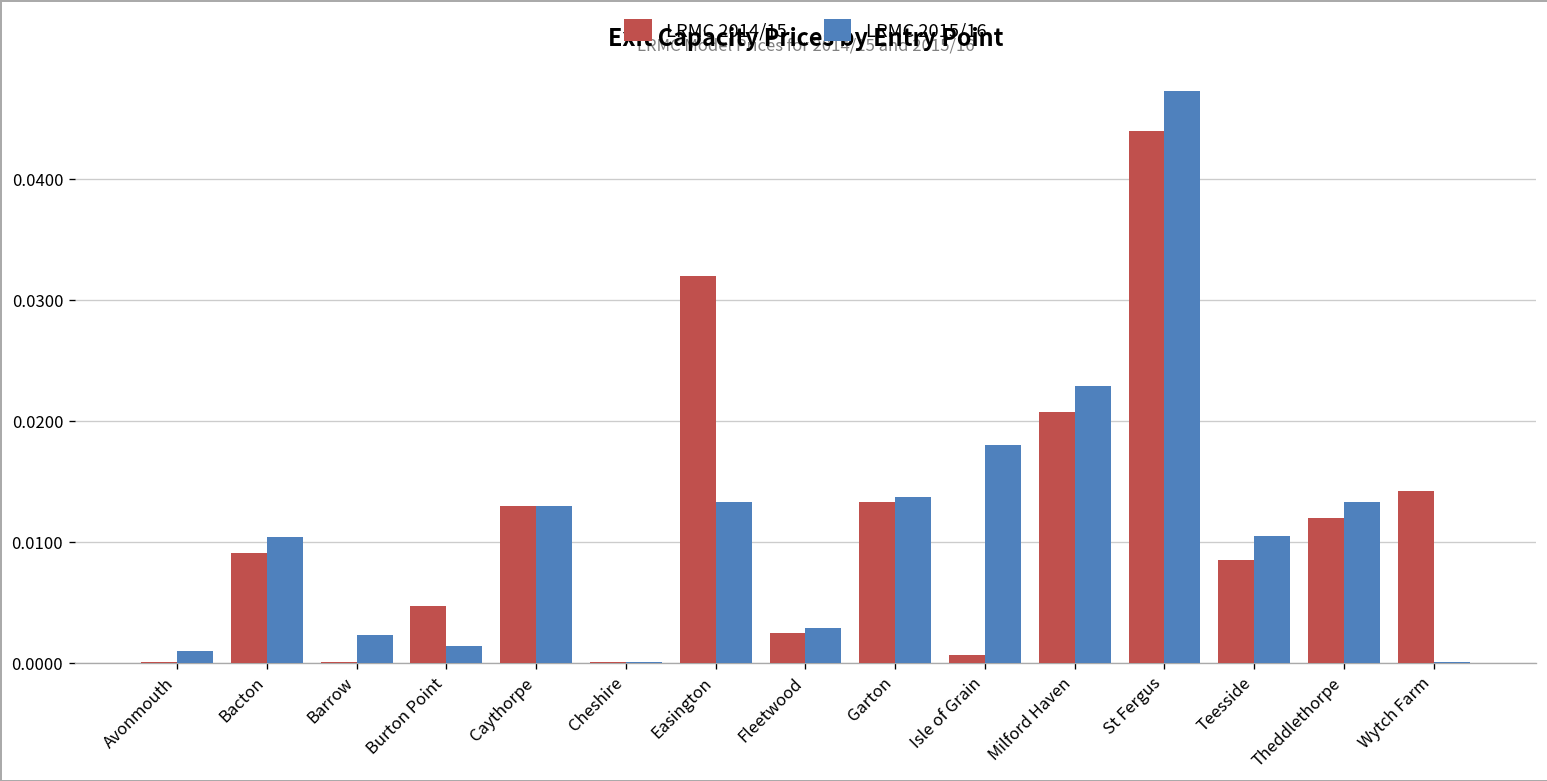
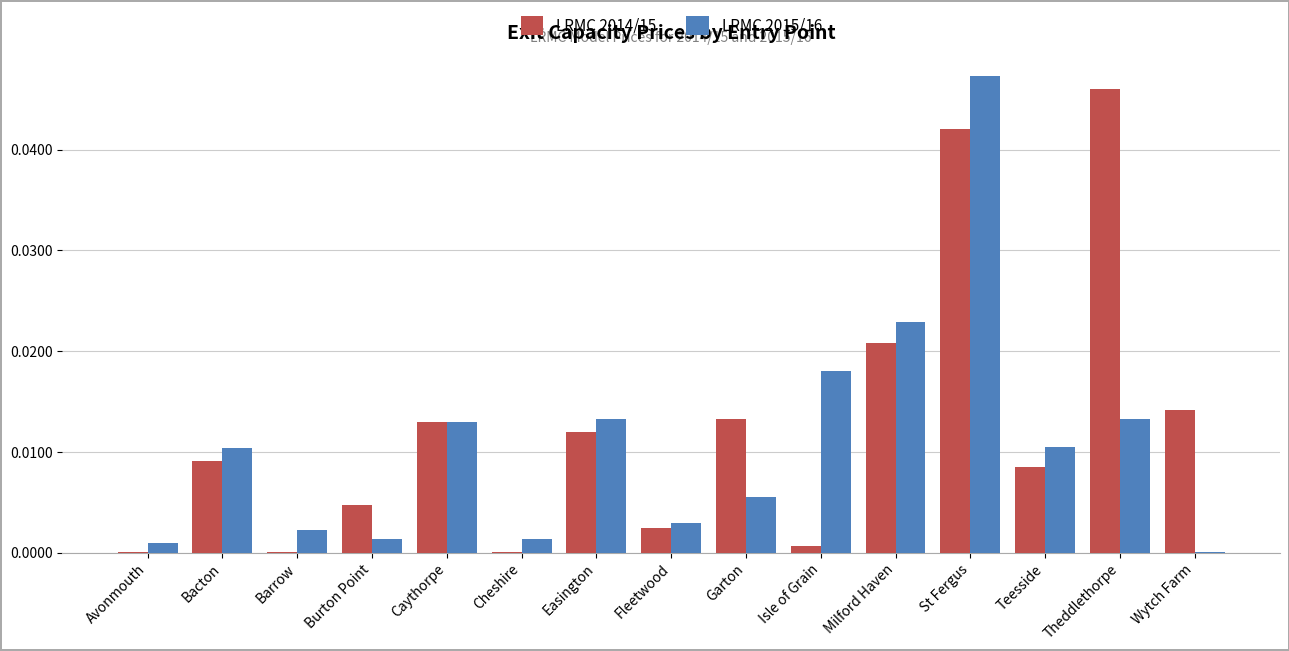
  {
    "LRMC 2014/15": {
      "Bacton": 0.009,
      "Burton Point": 0.0047,
      "Caythorpe": 0.013,
-     "Easington": 0.032,
+     "Easington": 0.012,
      "Fleetwood": 0.0025,
      "Garton": 0.0133,
      "Isle of Grain": 0.0007,
      "Milford Haven": 0.021,
-     "St Fergus": 0.044,
+     "St Fergus": 0.042,
      "Teesside": 0.0085,
-     "Theddlethorpe": 0.012,
+     "Theddlethorpe": 0.046,
      "Wytch Farm": 0.014
    },
    "LRMC 2015/16": {
      "Avonmouth": 0.0010,
      "Bacton": 0.0104,
      "Barrow": 0.0023,
      "Burton Point": 0.0014,
      "Caythorpe": 0.0130,
-     "Cheshire": 0.0001,
+     "Cheshire": 0.0014,
      "Easington": 0.0133,
      "Fleetwood": 0.0029,
-     "Garton": 0.0137,
+     "Garton": 0.0055,
      "Isle of Grain": 0.0180,
      "Milford Haven": 0.0229,
      "St Fergus": 0.0473,
      "Teesside": 0.0105,
      "Theddlethorpe": 0.0133
    }
  }
